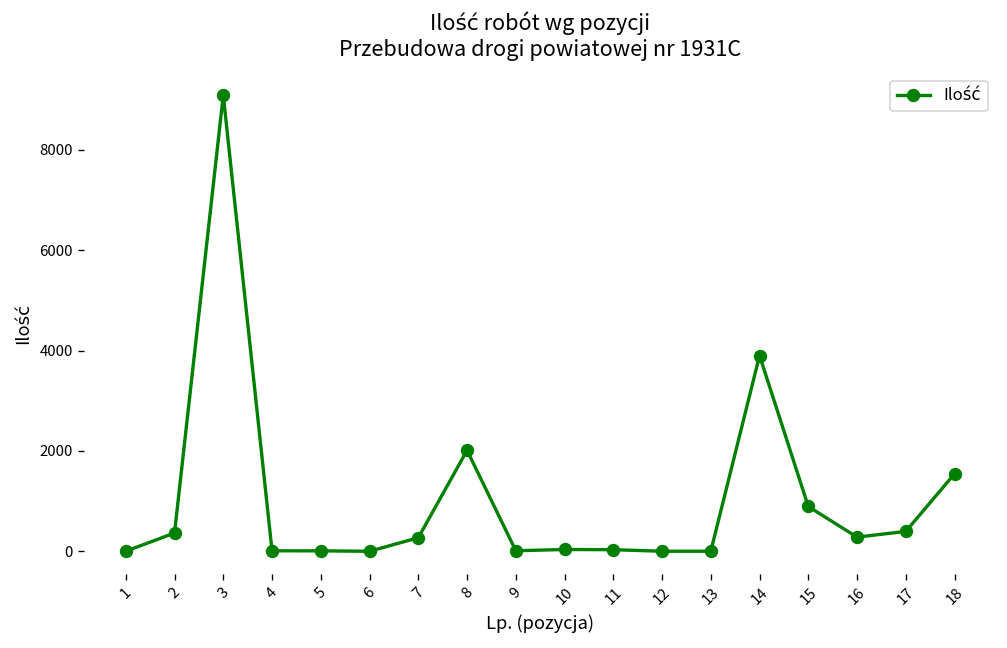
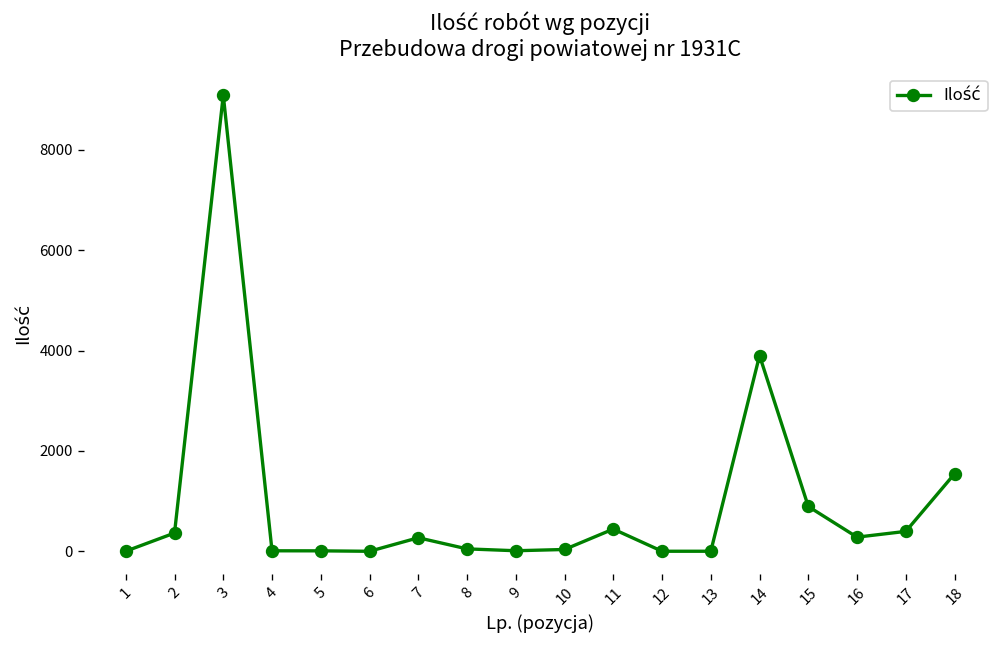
  {
    "1": 0,
    "2": 400,
    "3": 9100,
    "4": 0,
    "5": 0,
    "6": 0,
    "7": 300,
-   "8": 2000,
+   "8": 0,
    "9": 0,
    "10": 0,
-   "11": 0,
+   "11": 400,
    "12": 0,
    "13": 0,
    "14": 3900,
    "15": 900,
    "16": 300,
    "17": 400,
    "18": 1500
  }
